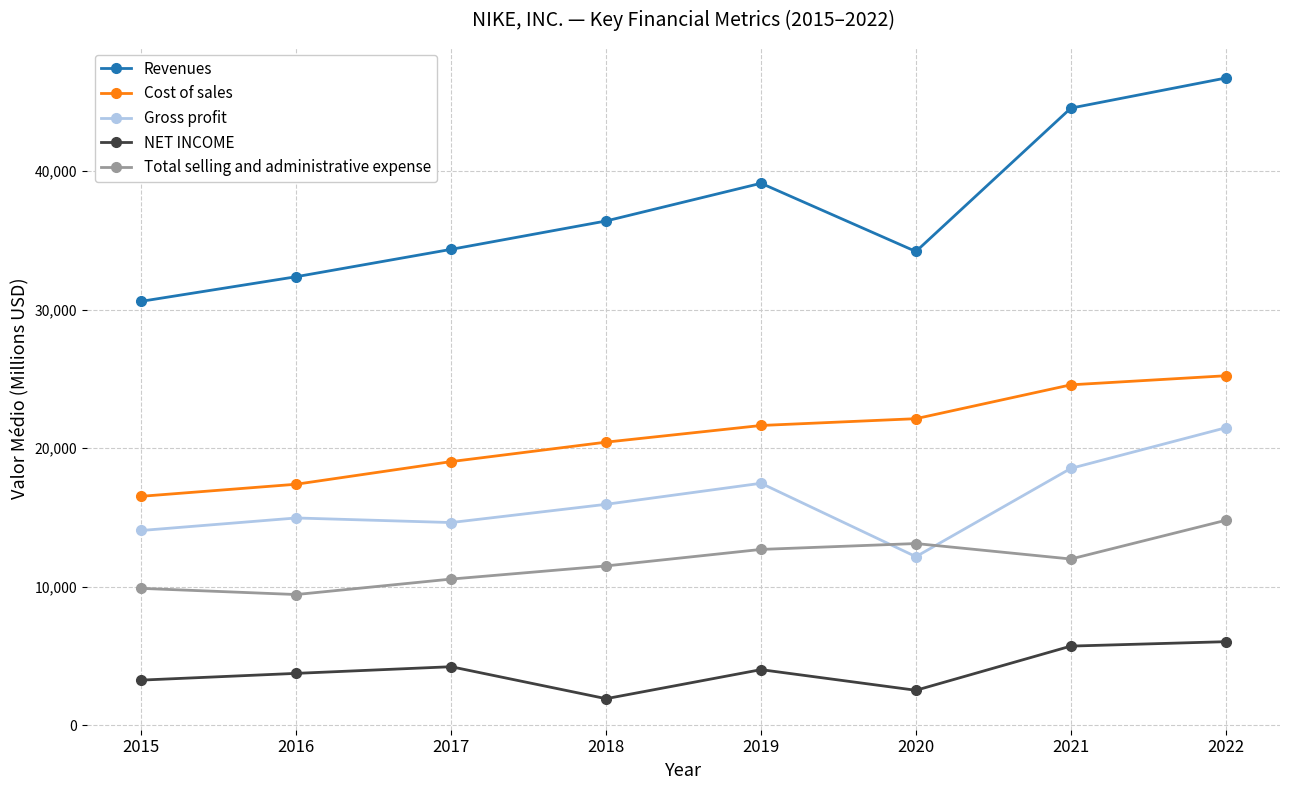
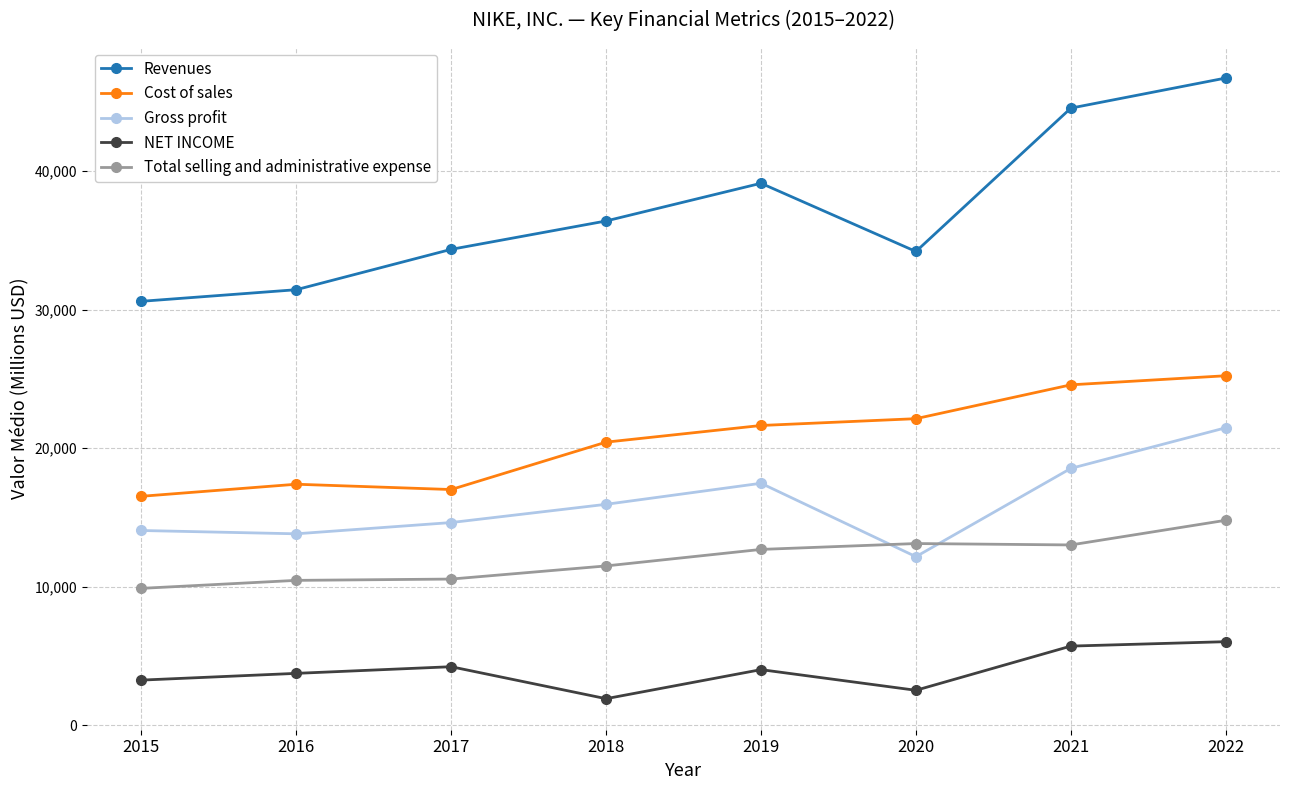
  {
    "Revenues": {
      "2015": "30,600",
-     "2016": "32,400",
+     "2016": "31,400",
      "2017": "34,400",
      "2018": "36,400",
      "2019": "39,100",
      "2020": "34,200",
      "2021": "44,500",
      "2022": "46,700"
    },
    "Cost of sales": {
      "2015": "16,500",
      "2016": "17,400",
-     "2017": "19,000",
+     "2017": "17,000",
      "2018": "20,400",
      "2019": "21,600",
      "2020": "22,100",
      "2021": "24,600",
      "2022": "25,200"
    },
    "Gross profit": {
      "2015": "14,100",
-     "2016": "15,000",
+     "2016": "13,800",
      "2017": "14,600",
      "2018": "16,000",
      "2019": "17,500",
      "2020": "12,200",
      "2021": "18,500",
      "2022": "21,500"
    },
    "NET INCOME": {
      "2015": "3,300",
      "2016": "3,800",
      "2017": "4,200",
      "2018": "1,900",
      "2019": "4,000",
      "2020": "2,500",
      "2021": "5,700",
      "2022": "6,000"
    },
    "Total selling and administrative expense": {
      "2015": "9,900",
-     "2016": "9,400",
+     "2016": "10,500",
      "2017": "10,600",
      "2018": "11,500",
      "2019": "12,700",
      "2020": "13,100",
-     "2021": "12,000",
+     "2021": "13,000",
      "2022": "14,800"
    }
  }
